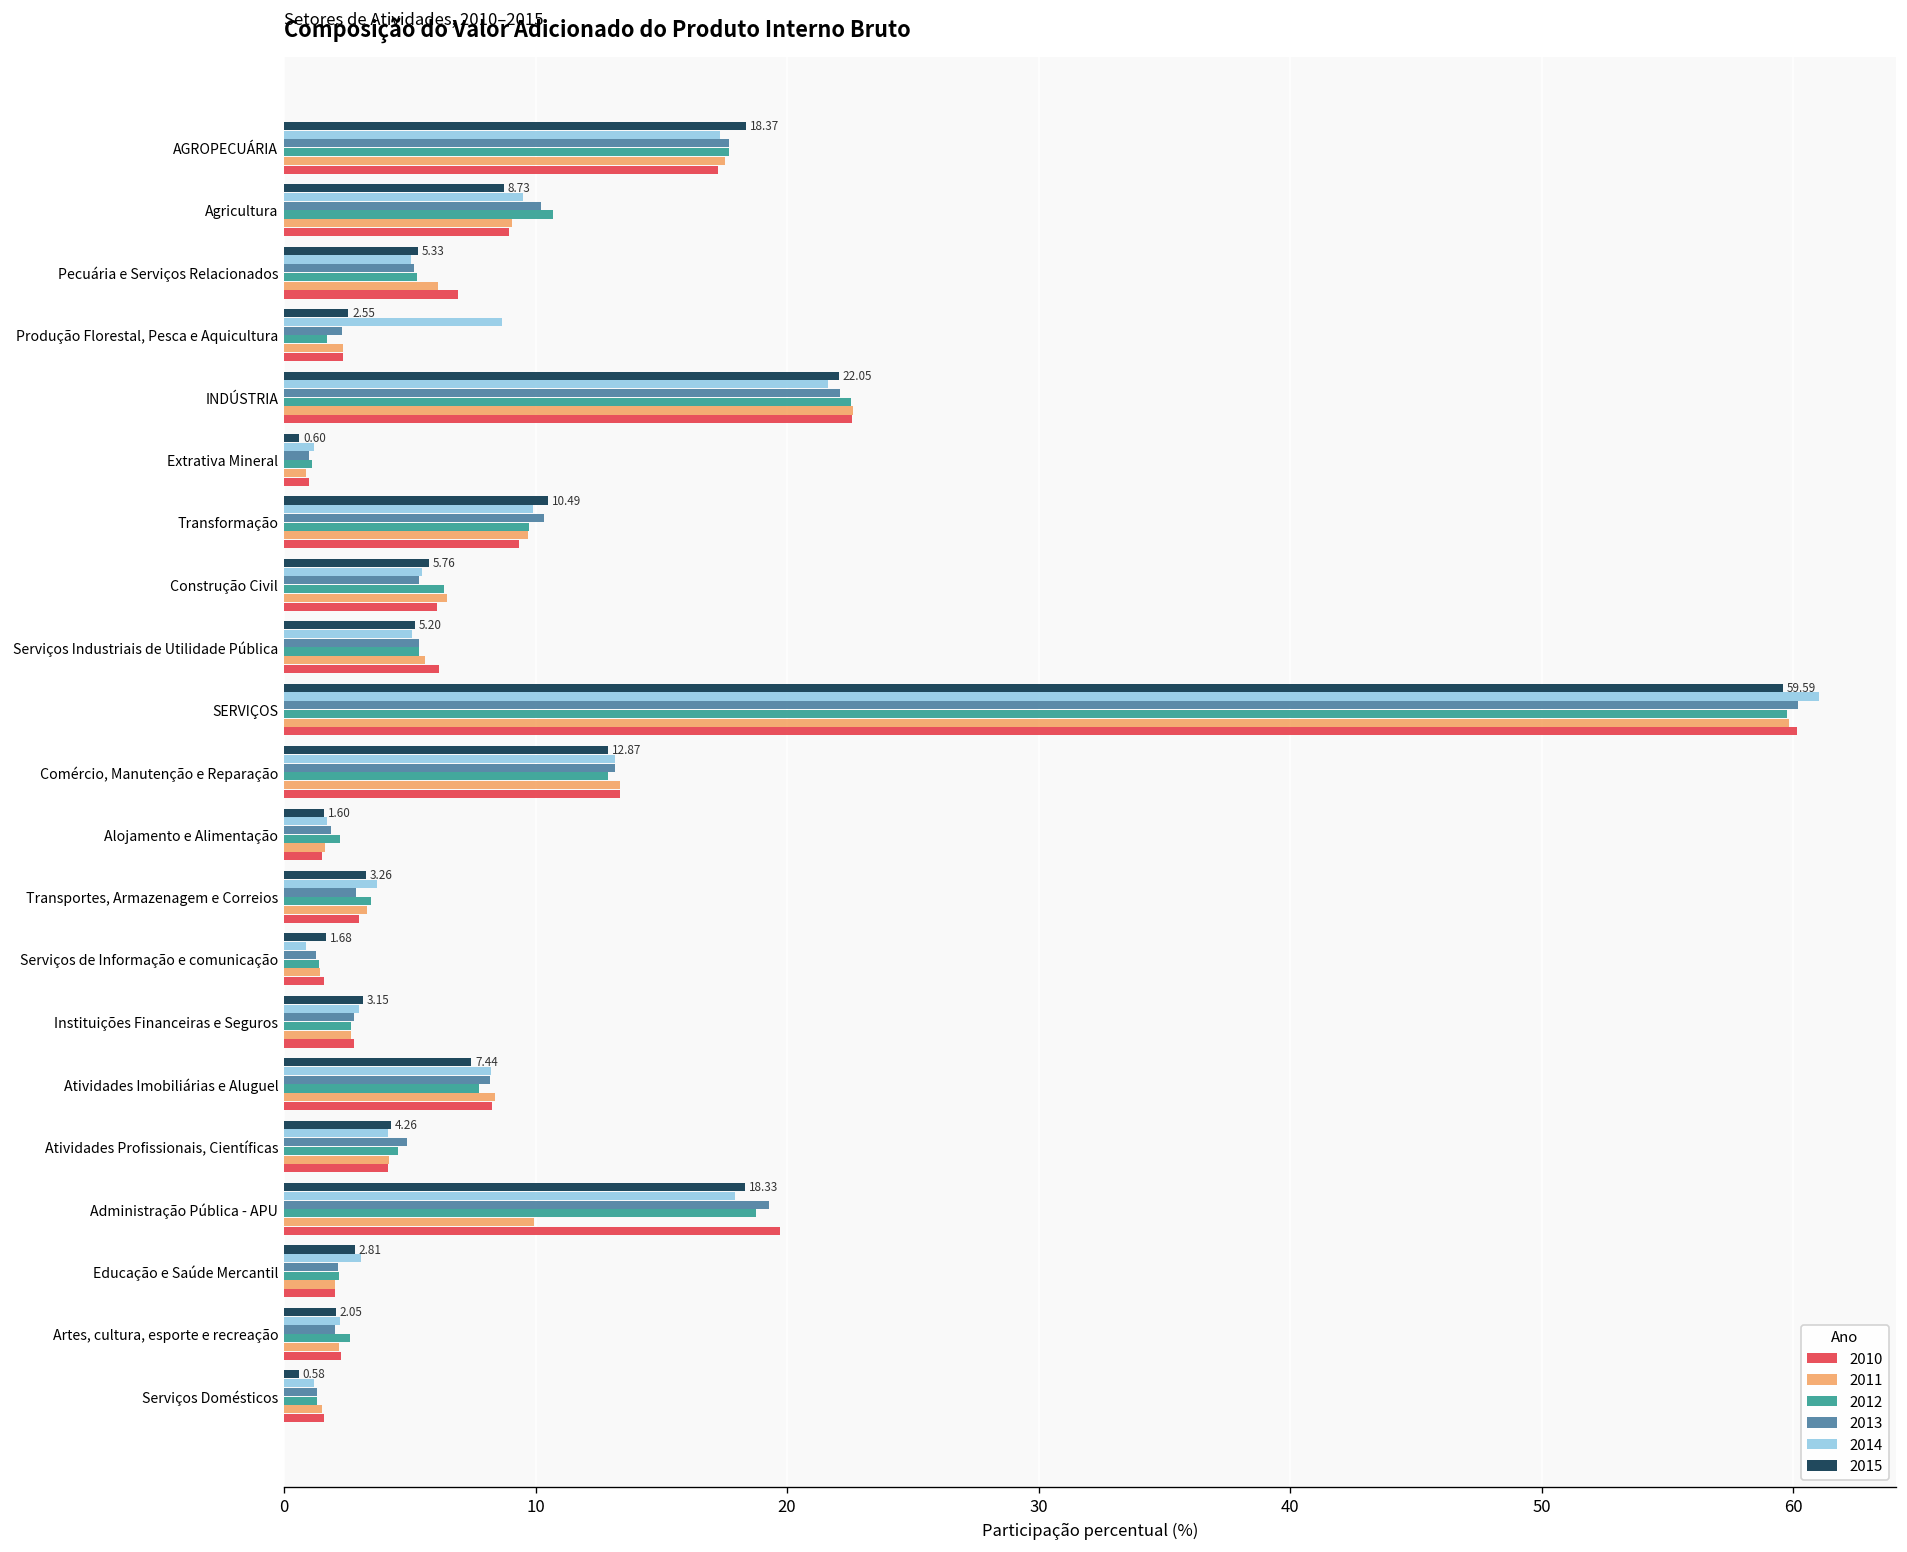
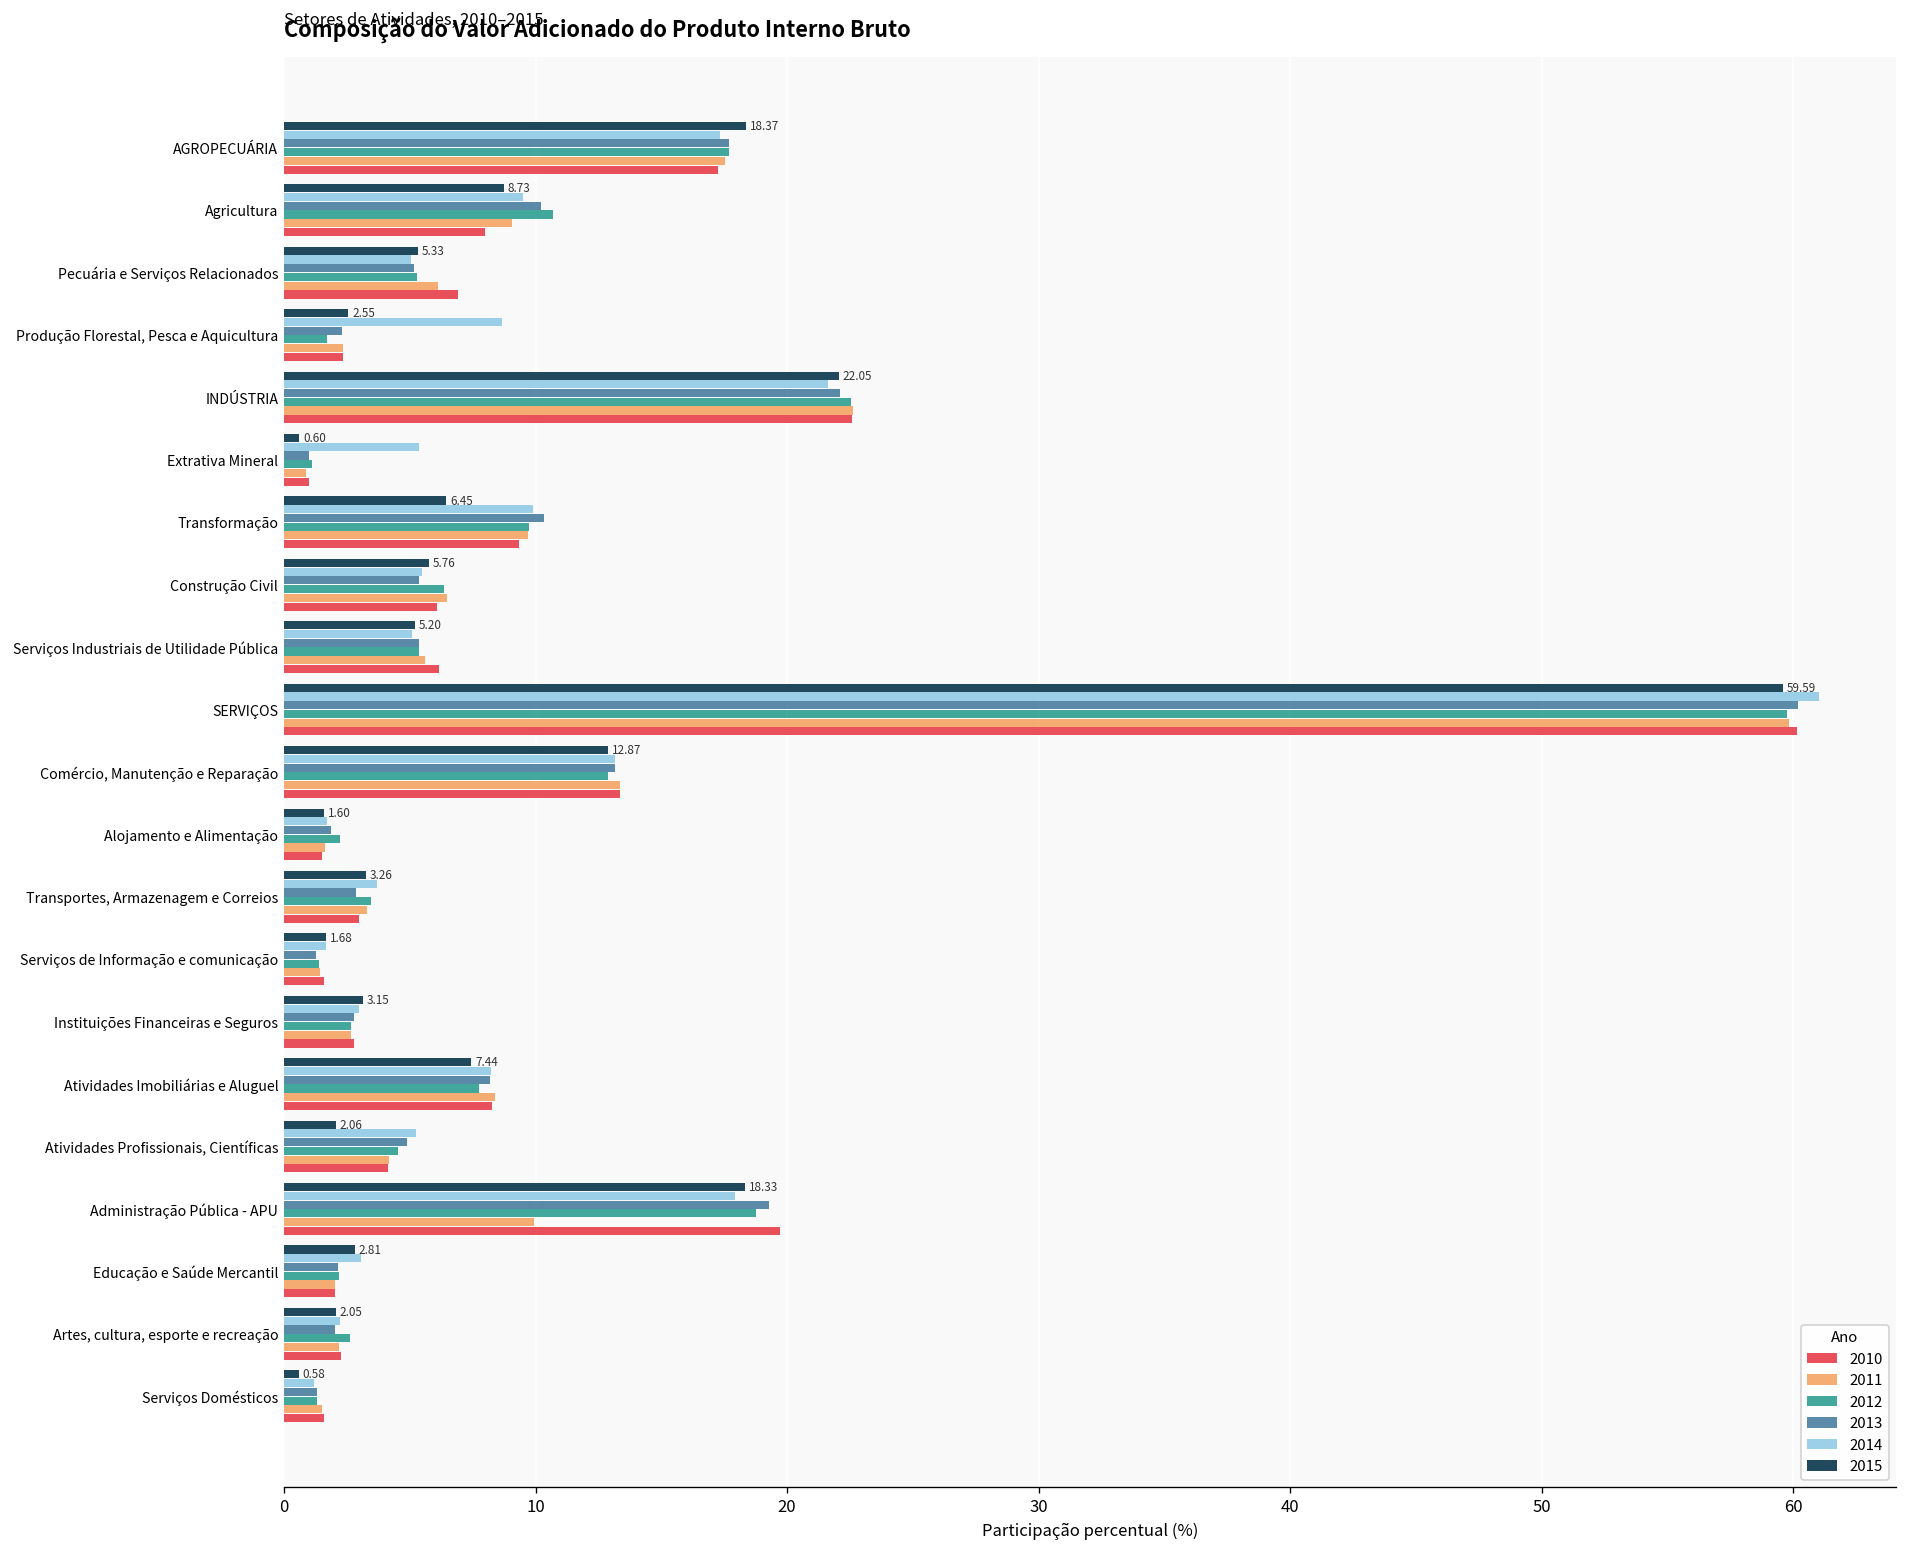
  {
    "2010": {
      "AGROPECUÁRIA": 17.2,
-     "Agricultura": 9.0,
+     "Agricultura": 8.0,
      "Pecuária e Serviços Relacionados": 6.9,
      "Produção Florestal, Pesca e Aquicultura": 2.4,
      "INDÚSTRIA": 22.6,
      "Extrativa Mineral": 1.0,
      "Transformação": 9.3,
      "Construção Civil": 6.1,
      "Serviços Industriais de Utilidade Pública": 6.2,
      "SERVIÇOS": 60.2,
      "Comércio, Manutenção e Reparação": 13.3,
      "Alojamento e Alimentação": 1.5,
      "Transportes, Armazenagem e Correios": 3.0,
      "Serviços de Informação e comunicação": 1.6,
      "Instituições Financeiras e Seguros": 2.8,
      "Atividades Imobiliárias e Aluguel": 8.3,
      "Atividades Profissionais, Científicas": 4.1,
      "Administração Pública - APU": 19.7,
      "Educação e Saúde Mercantil": 2.0,
      "Artes, cultura, esporte e recreação": 2.3,
      "Serviços Domésticos": 1.6
    },
    "2011": {
      "AGROPECUÁRIA": 17.5,
      "Agricultura": 9.1,
      "Pecuária e Serviços Relacionados": 6.1,
      "Produção Florestal, Pesca e Aquicultura": 2.4,
      "INDÚSTRIA": 22.6,
      "Extrativa Mineral": 0.9,
      "Transformação": 9.7,
      "Construção Civil": 6.5,
      "Serviços Industriais de Utilidade Pública": 5.6,
      "SERVIÇOS": 59.8,
      "Comércio, Manutenção e Reparação": 13.4,
      "Alojamento e Alimentação": 1.6,
      "Transportes, Armazenagem e Correios": 3.3,
      "Serviços de Informação e comunicação": 1.4,
      "Instituições Financeiras e Seguros": 2.7,
      "Atividades Imobiliárias e Aluguel": 8.4,
      "Atividades Profissionais, Científicas": 4.2,
      "Administração Pública - APU": 9.9,
      "Educação e Saúde Mercantil": 2.0,
      "Artes, cultura, esporte e recreação": 2.2,
      "Serviços Domésticos": 1.5
    },
    "2014": {
      "AGROPECUÁRIA": 17.3,
      "Pecuária e Serviços Relacionados": 5.0,
      "Produção Florestal, Pesca e Aquicultura": 8.7,
      "INDÚSTRIA": 21.6,
-     "Extrativa Mineral": 1.2,
+     "Extrativa Mineral": 5.4,
      "Transformação": 9.9,
      "Construção Civil": 5.5,
      "Serviços Industriais de Utilidade Pública": 5.1,
      "SERVIÇOS": 61.0,
-     "Serviços de Informação e comunicação": 0.9,
+     "Serviços de Informação e comunicação": 1.7,
      "Instituições Financeiras e Seguros": 3.0,
-     "Atividades Profissionais, Científicas": 4.1,
+     "Atividades Profissionais, Científicas": 5.3,
      "Administração Pública - APU": 17.9
    },
    "2015": {
      "AGROPECUÁRIA": 18.37,
      "Agricultura": 8.73,
      "Pecuária e Serviços Relacionados": 5.33,
      "Produção Florestal, Pesca e Aquicultura": 2.55,
      "INDÚSTRIA": 22.05,
      "Extrativa Mineral": 0.60,
-     "Transformação": 10.49,
+     "Transformação": 6.45,
      "Construção Civil": 5.76,
      "Serviços Industriais de Utilidade Pública": 5.20,
      "SERVIÇOS": 59.59,
      "Comércio, Manutenção e Reparação": 12.87,
      "Alojamento e Alimentação": 1.60,
      "Transportes, Armazenagem e Correios": 3.26,
      "Serviços de Informação e comunicação": 1.68,
      "Instituições Financeiras e Seguros": 3.15,
      "Atividades Imobiliárias e Aluguel": 7.44,
-     "Atividades Profissionais, Científicas": 4.26,
+     "Atividades Profissionais, Científicas": 2.06,
      "Administração Pública - APU": 18.33,
      "Educação e Saúde Mercantil": 2.81,
      "Artes, cultura, esporte e recreação": 2.05,
      "Serviços Domésticos": 0.58
    }
  }
